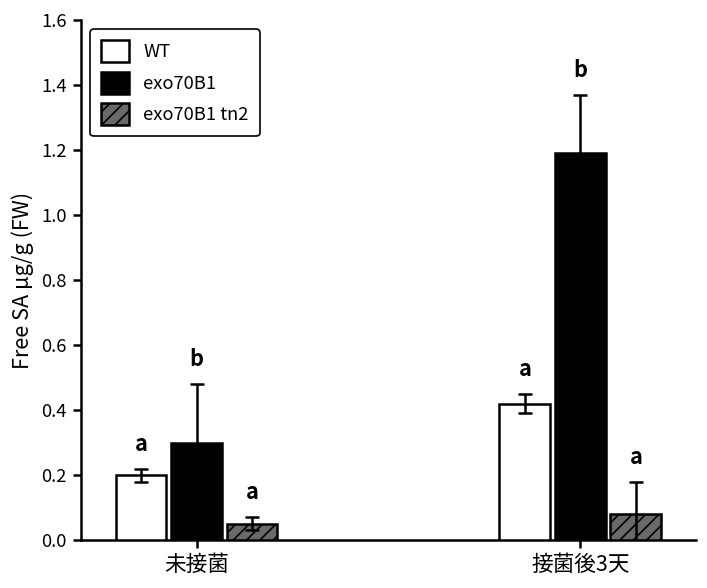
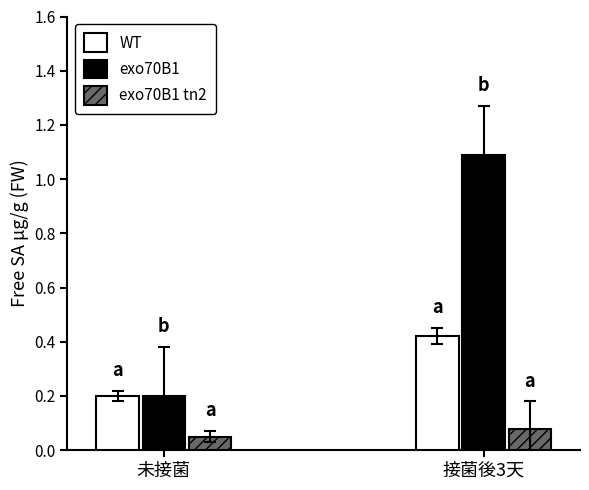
  {
    "WT": {
      "未接菌": 0.20,
      "接菌後3天": 0.42
    },
    "exo70B1": {
-     "未接菌": 0.3,
-     "接菌後3天": 1.19
+     "未接菌": 0.2,
+     "接菌後3天": 1.09
    },
    "exo70B1 tn2": {
      "未接菌": 0.05,
      "接菌後3天": 0.08
    }
  }
